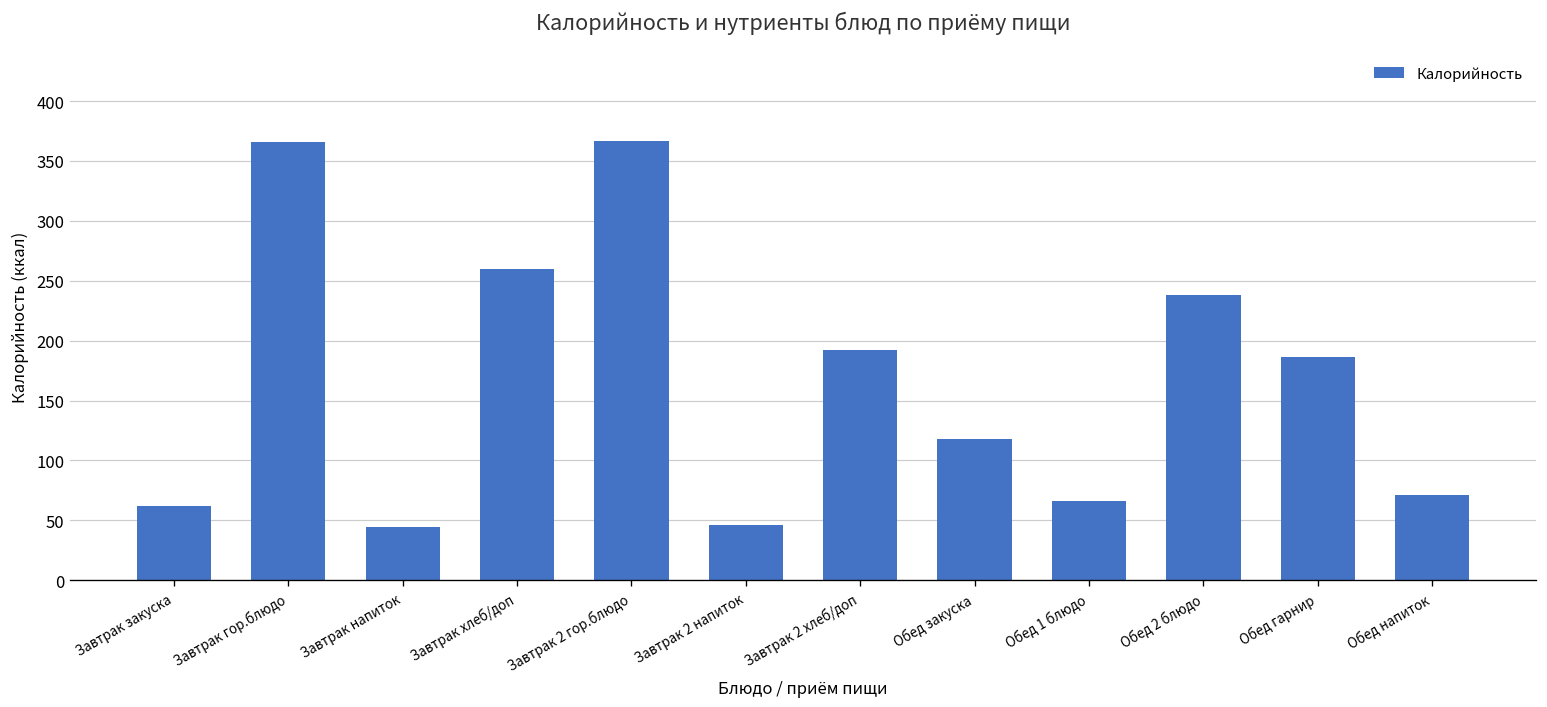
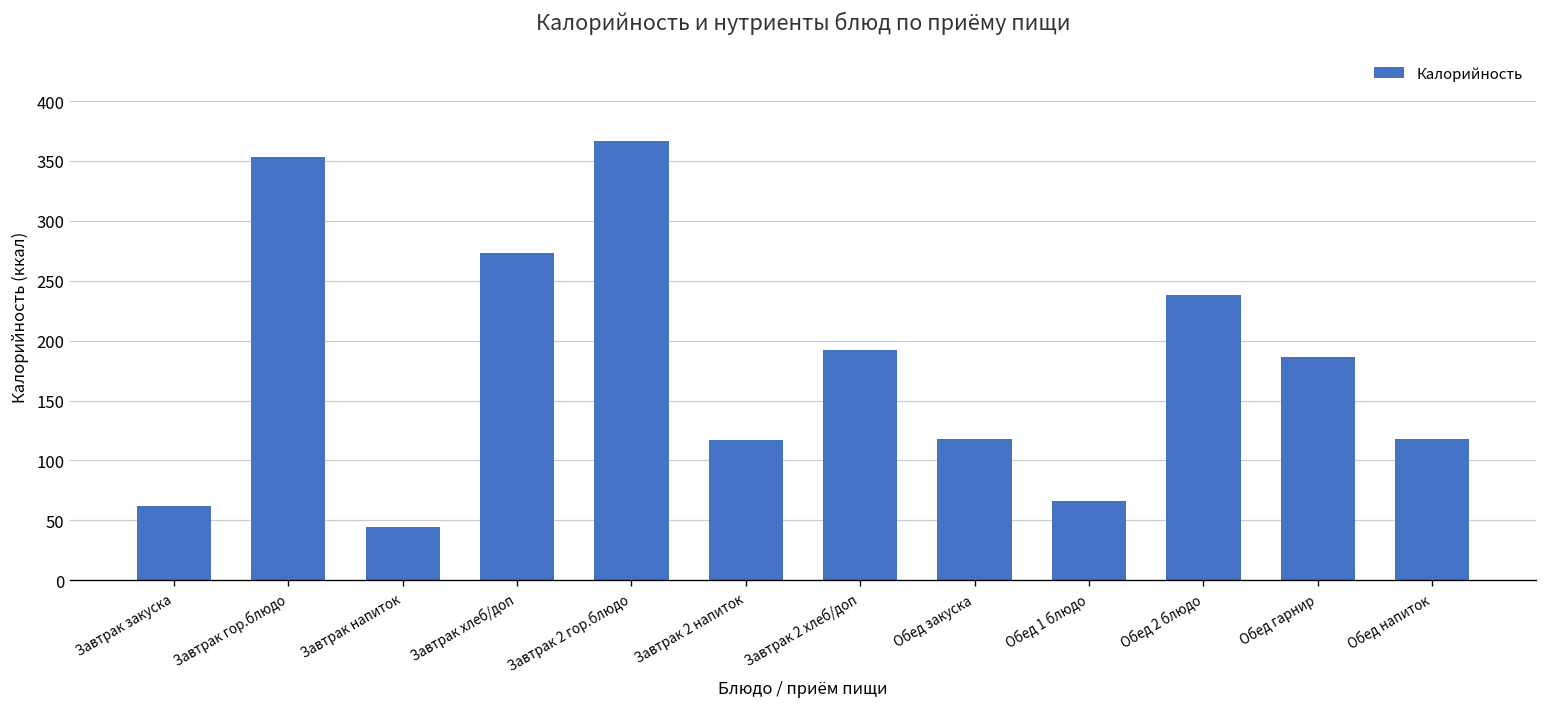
  {
    "Завтрак закуска": 60,
-   "Завтрак гор.блюдо": 370,
+   "Завтрак гор.блюдо": 350,
    "Завтрак напиток": 40,
-   "Завтрак хлеб/доп": 260,
+   "Завтрак хлеб/доп": 270,
    "Завтрак 2 гор.блюдо": 370,
-   "Завтрак 2 напиток": 50,
+   "Завтрак 2 напиток": 120,
    "Завтрак 2 хлеб/доп": 190,
    "Обед закуска": 120,
    "Обед 1 блюдо": 70,
    "Обед 2 блюдо": 240,
    "Обед гарнир": 190,
-   "Обед напиток": 70
+   "Обед напиток": 120
  }
